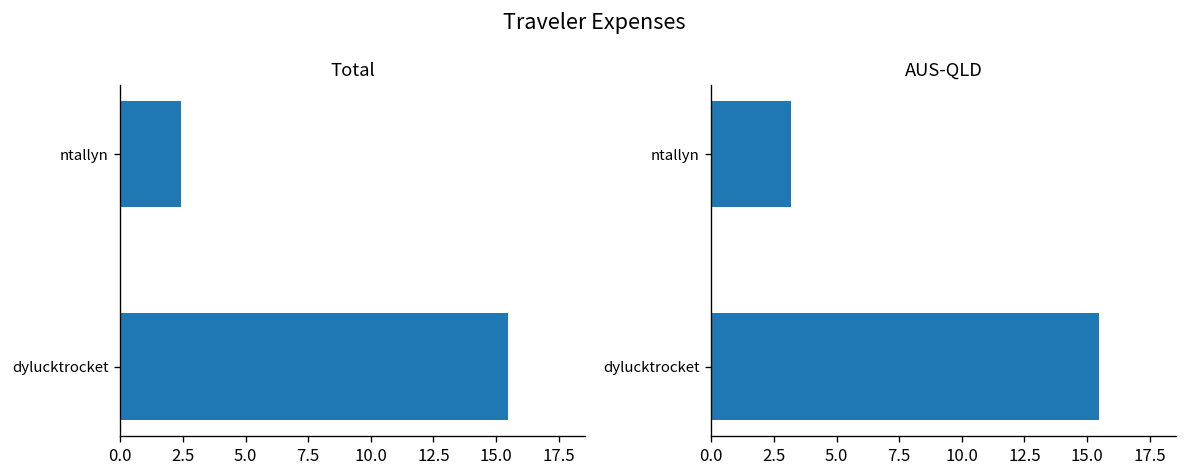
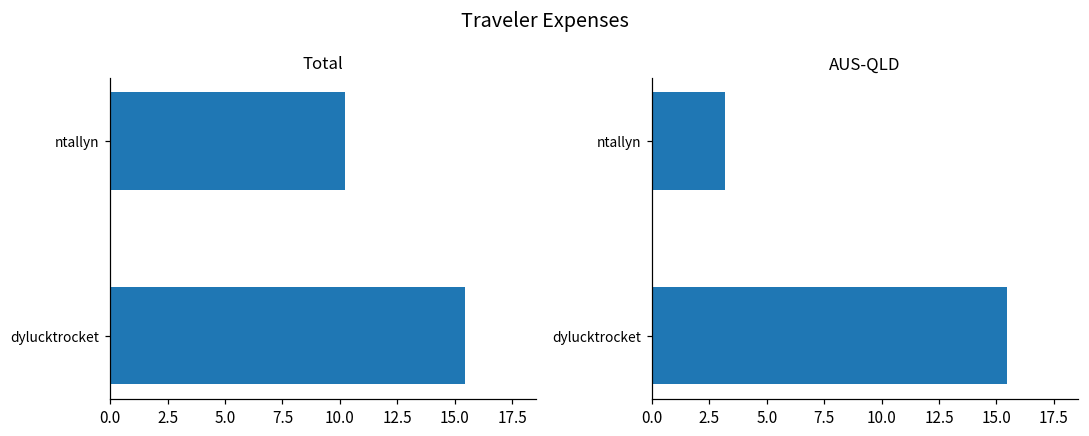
  {
    "Total": {
-     "ntallyn": 2.4,
+     "ntallyn": 10.2,
      "dylucktrocket": 15.5
    },
    "AUS-QLD": {
      "ntallyn": 3.2,
      "dylucktrocket": 15.5
    }
  }
